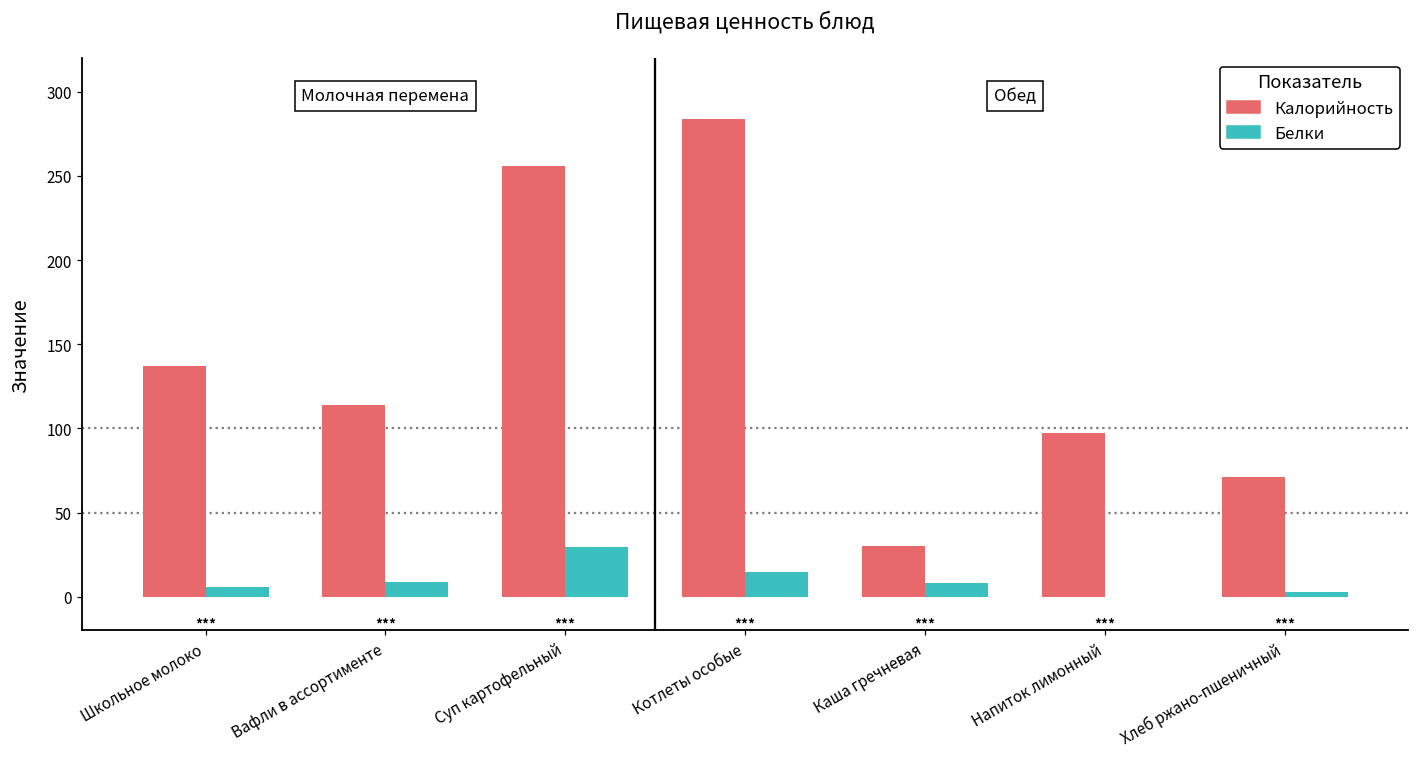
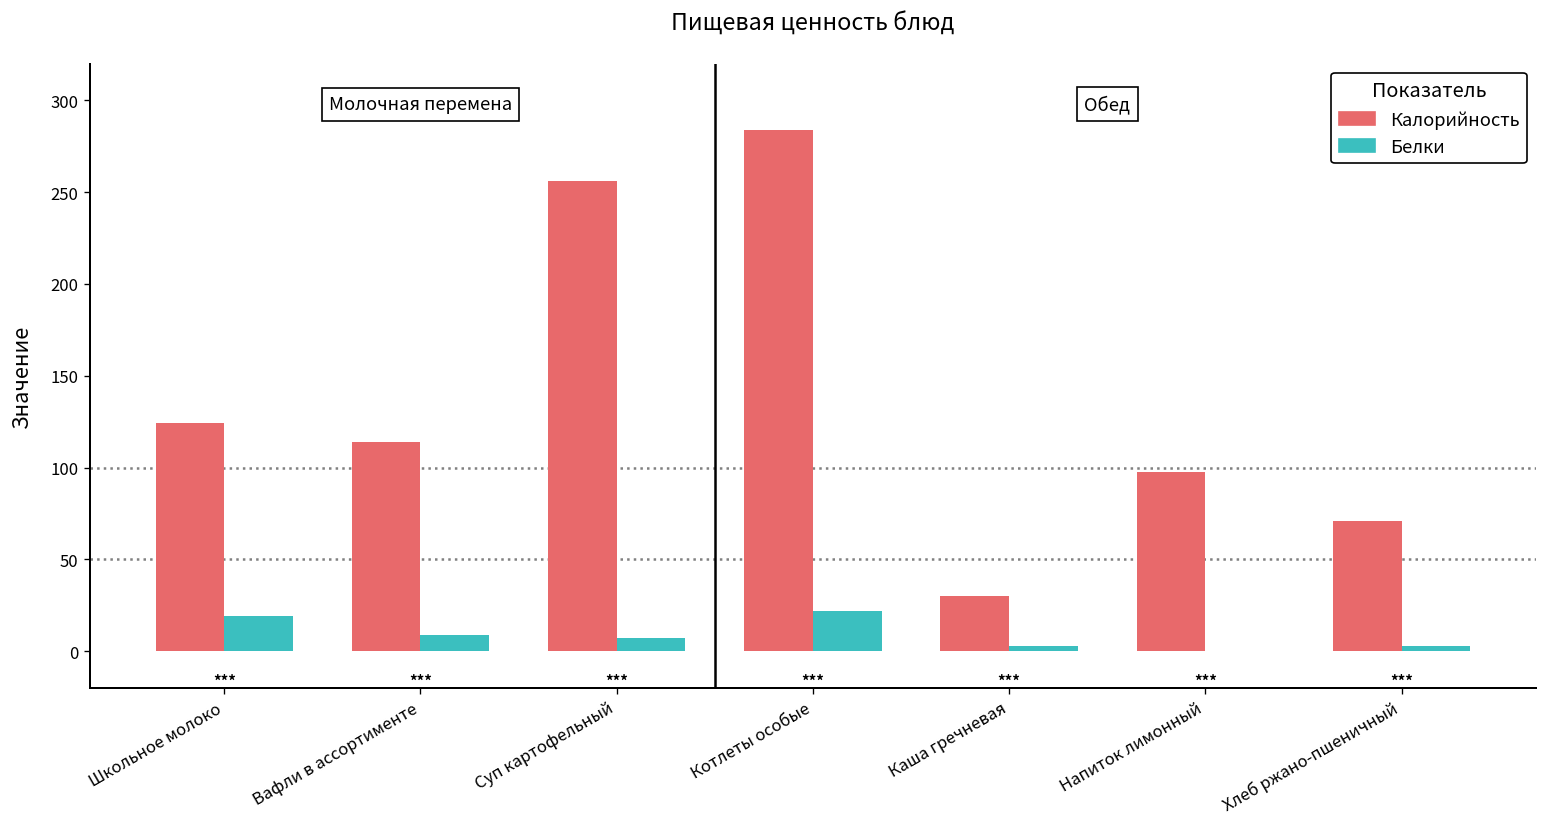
  {
    "Калорийность": {
-     "Школьное молоко": 137,
+     "Школьное молоко": 124,
      "Вафли в ассортименте": 114,
      "Суп картофельный": 256,
      "Котлеты особые": 284,
      "Каша гречневая": 30,
      "Напиток лимонный": 98,
      "Хлеб ржано-пшеничный": 71
    },
    "Белки": {
-     "Школьное молоко": 6,
+     "Школьное молоко": 19,
      "Вафли в ассортименте": 9,
-     "Суп картофельный": 30,
-     "Котлеты особые": 15,
-     "Каша гречневая": 8,
+     "Суп картофельный": 7,
+     "Котлеты особые": 22,
+     "Каша гречневая": 3,
      "Хлеб ржано-пшеничный": 3
    }
  }
